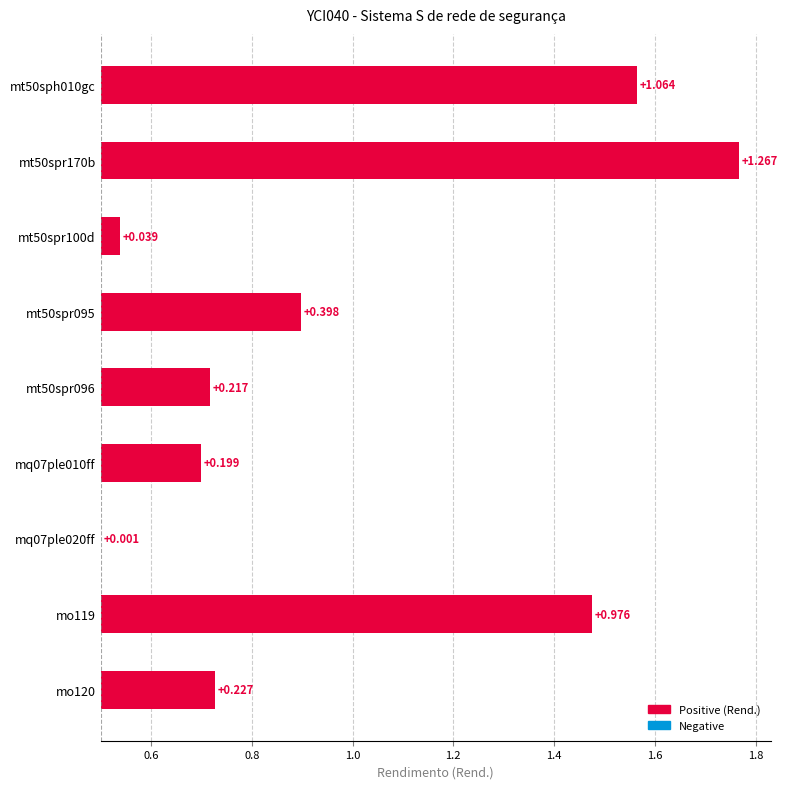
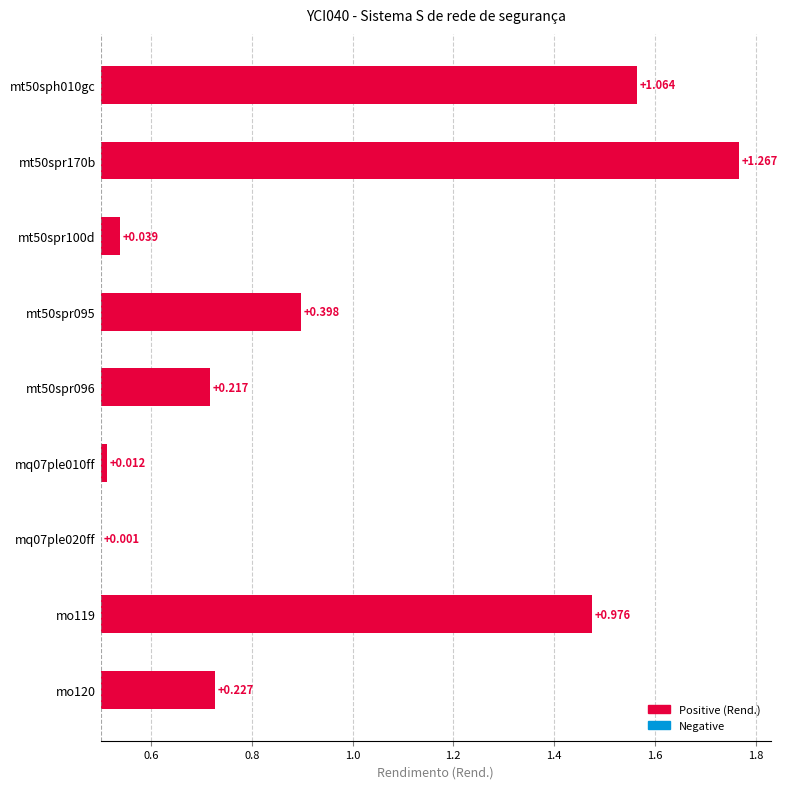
  {
    "mt50sph010gc": "+1.064",
    "mt50spr170b": "+1.267",
    "mt50spr100d": "+0.039",
    "mt50spr095": "+0.398",
    "mt50spr096": "+0.217",
-   "mq07ple010ff": "+0.199",
+   "mq07ple010ff": "+0.012",
    "mq07ple020ff": "+0.001",
    "mo119": "+0.976",
    "mo120": "+0.227"
  }
